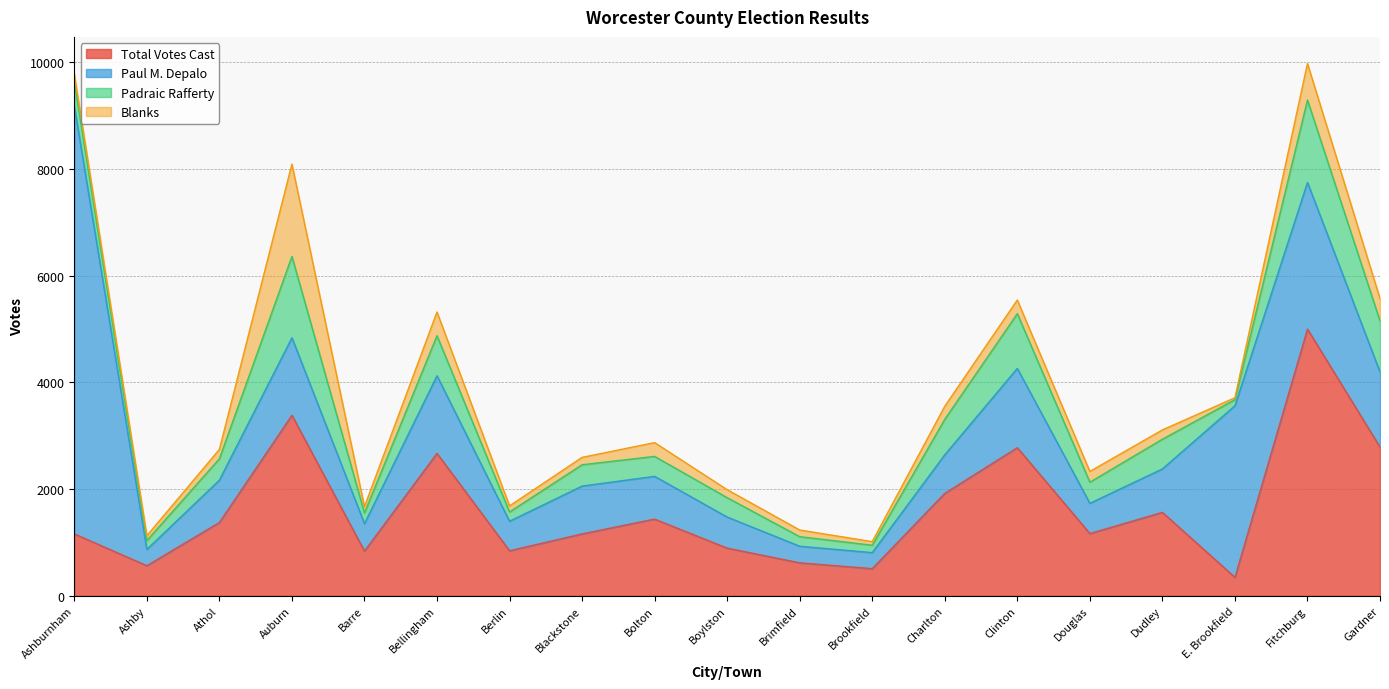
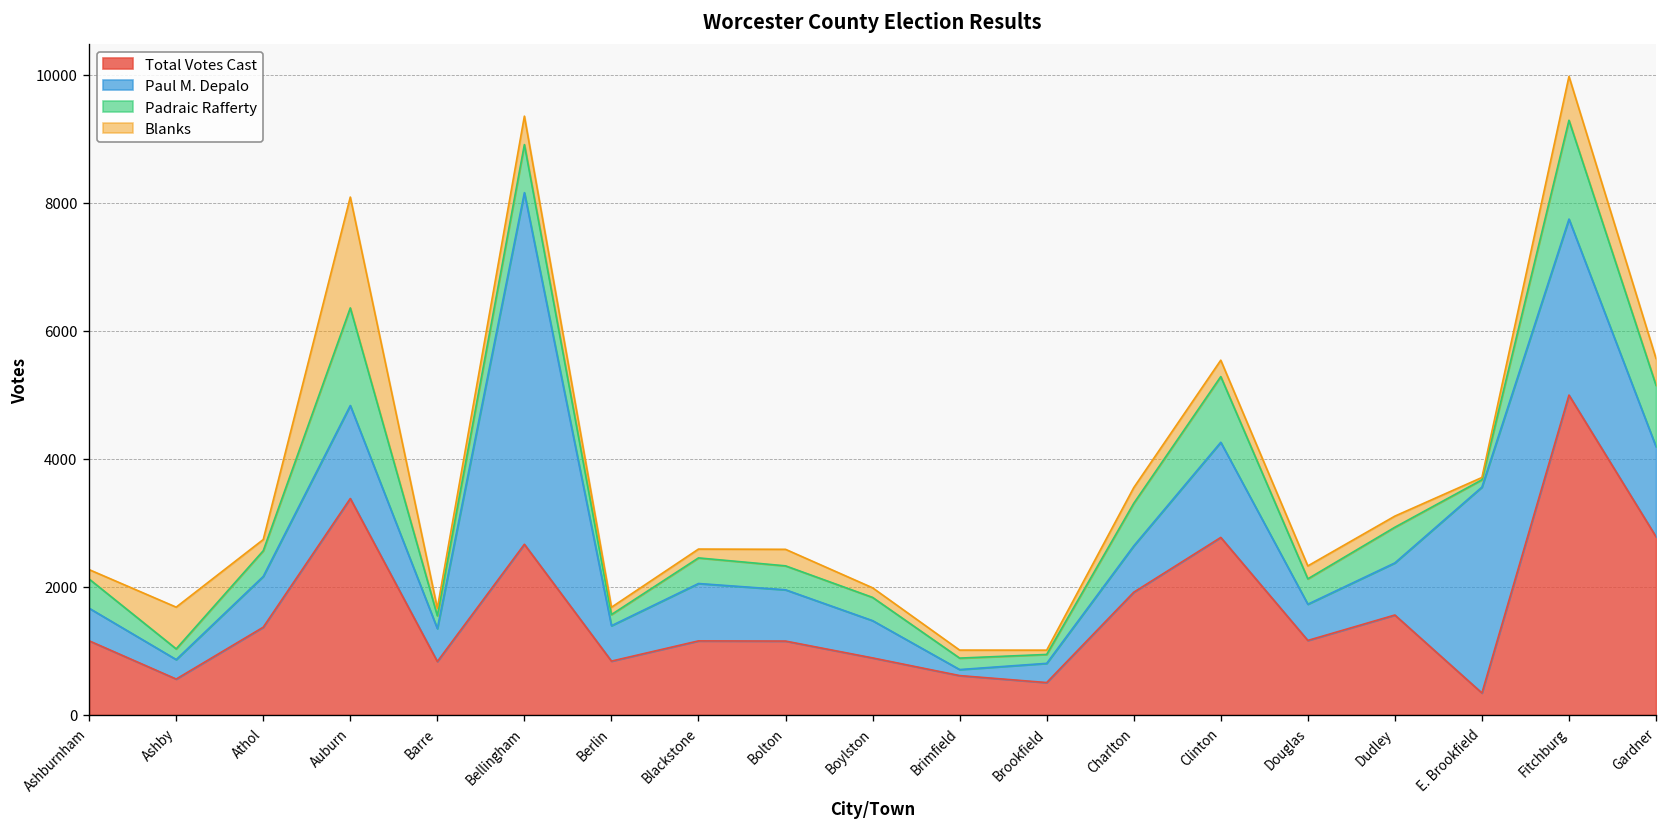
  {
    "Total Votes Cast": {
      "Ashburnham": 1200,
      "Ashby": 600,
      "Athol": 1400,
      "Auburn": 3400,
      "Barre": 800,
      "Bellingham": 2700,
      "Berlin": 800,
      "Blackstone": 1200,
-     "Bolton": 1400,
+     "Bolton": 1200,
      "Boylston": 900,
      "Brimfield": 600,
      "Brookfield": 500,
      "Charlton": 1900,
      "Clinton": 2800,
      "Douglas": 1200,
      "Dudley": 1600,
      "E. Brookfield": 300,
      "Fitchburg": 5000,
      "Gardner": 2800
    },
    "Paul M. Depalo": {
-     "Ashburnham": 8000,
+     "Ashburnham": 500,
      "Ashby": 300,
      "Athol": 800,
      "Auburn": 1500,
      "Barre": 500,
-     "Bellingham": 1500,
+     "Bellingham": 5500,
      "Berlin": 600,
      "Blackstone": 900,
      "Bolton": 800,
      "Boylston": 600,
-     "Brimfield": 300,
+     "Brimfield": 100,
      "Brookfield": 300,
      "Charlton": 700,
      "Clinton": 1500,
      "Douglas": 600,
      "Dudley": 800,
      "E. Brookfield": 3200,
      "Fitchburg": 2700,
      "Gardner": 1400
    },
    "Padraic Rafferty": {
      "Ashburnham": 500,
      "Ashby": 200,
      "Athol": 400,
      "Auburn": 1500,
      "Barre": 200,
      "Bellingham": 800,
      "Berlin": 200,
      "Blackstone": 400,
      "Bolton": 400,
      "Boylston": 400,
      "Brimfield": 200,
      "Brookfield": 100,
      "Charlton": 700,
      "Clinton": 1000,
      "Douglas": 400,
      "Dudley": 600,
      "Fitchburg": 1500,
      "Gardner": 1000
    },
    "Blanks": {
      "Ashburnham": 100,
-     "Ashby": 100,
+     "Ashby": 700,
      "Athol": 200,
      "Auburn": 1700,
      "Barre": 100,
      "Bellingham": 400,
      "Berlin": 100,
      "Blackstone": 100,
      "Bolton": 300,
      "Boylston": 200,
      "Brimfield": 100,
      "Brookfield": 100,
      "Charlton": 200,
      "Clinton": 300,
      "Douglas": 200,
      "Dudley": 200,
      "Fitchburg": 700,
      "Gardner": 400
    }
  }
